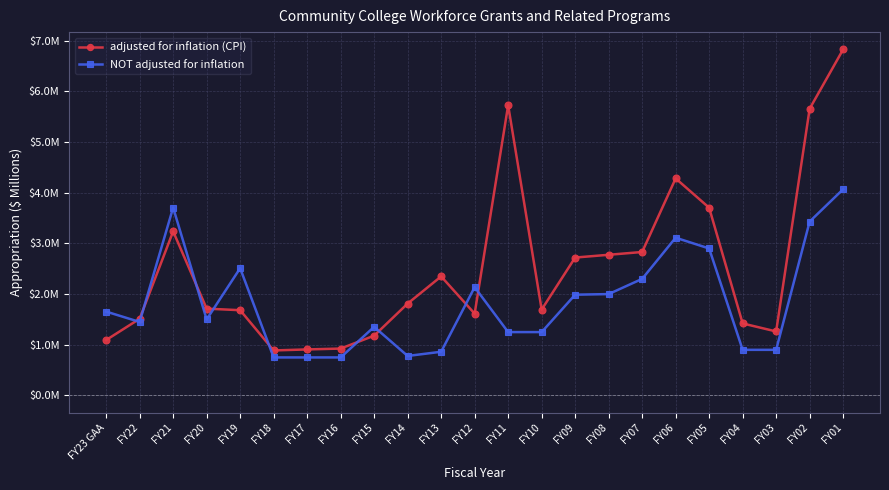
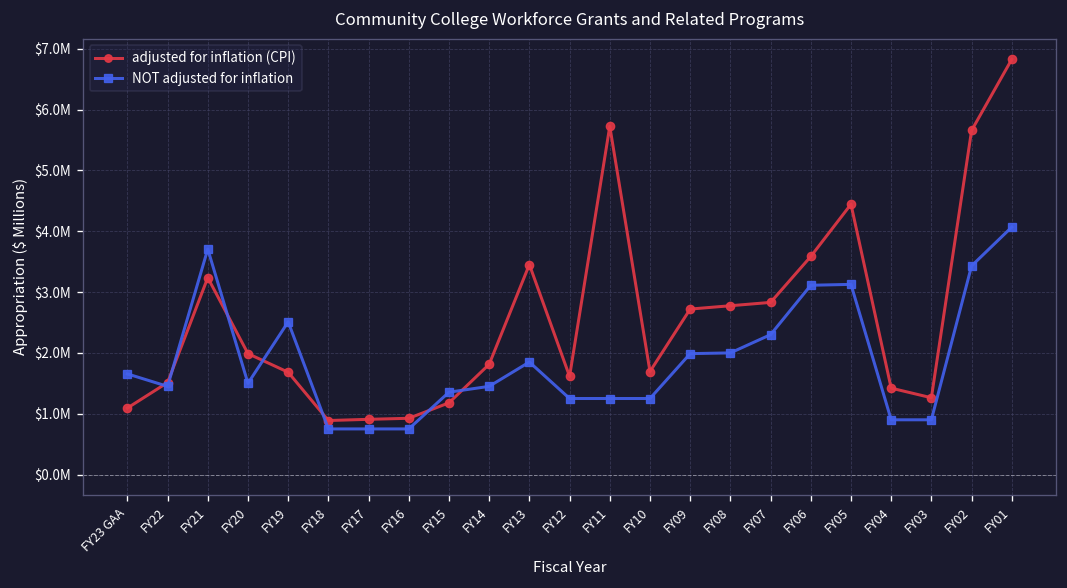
  {
    "adjusted for inflation (CPI)": {
      "FY23 GAA": "$1100000",
      "FY22": "$1500000",
      "FY21": "$3200000",
-     "FY20": "$1700000",
+     "FY20": "$2000000",
      "FY19": "$1700000",
      "FY18": "$900000",
      "FY17": "$900000",
      "FY16": "$900000",
      "FY15": "$1200000",
      "FY14": "$1800000",
-     "FY13": "$2300000",
+     "FY13": "$3500000",
      "FY12": "$1600000",
      "FY11": "$5700000",
      "FY10": "$1700000",
      "FY09": "$2700000",
      "FY08": "$2800000",
      "FY07": "$2800000",
-     "FY06": "$4300000",
-     "FY05": "$3700000",
+     "FY06": "$3600000",
+     "FY05": "$4400000",
      "FY04": "$1400000",
      "FY03": "$1300000",
      "FY02": "$5700000",
      "FY01": "$6800000"
    },
    "NOT adjusted for inflation": {
      "FY23 GAA": "$1700000",
      "FY22": "$1500000",
      "FY21": "$3700000",
      "FY20": "$1500000",
      "FY19": "$2500000",
      "FY18": "$800000",
      "FY17": "$800000",
      "FY16": "$800000",
      "FY15": "$1400000",
-     "FY14": "$800000",
-     "FY13": "$900000",
-     "FY12": "$2100000",
+     "FY14": "$1500000",
+     "FY13": "$1900000",
+     "FY12": "$1300000",
      "FY11": "$1300000",
      "FY10": "$1300000",
      "FY09": "$2000000",
      "FY08": "$2000000",
      "FY07": "$2300000",
      "FY06": "$3100000",
-     "FY05": "$2900000",
+     "FY05": "$3100000",
      "FY04": "$900000",
      "FY03": "$900000",
      "FY02": "$3400000",
      "FY01": "$4100000"
    }
  }
